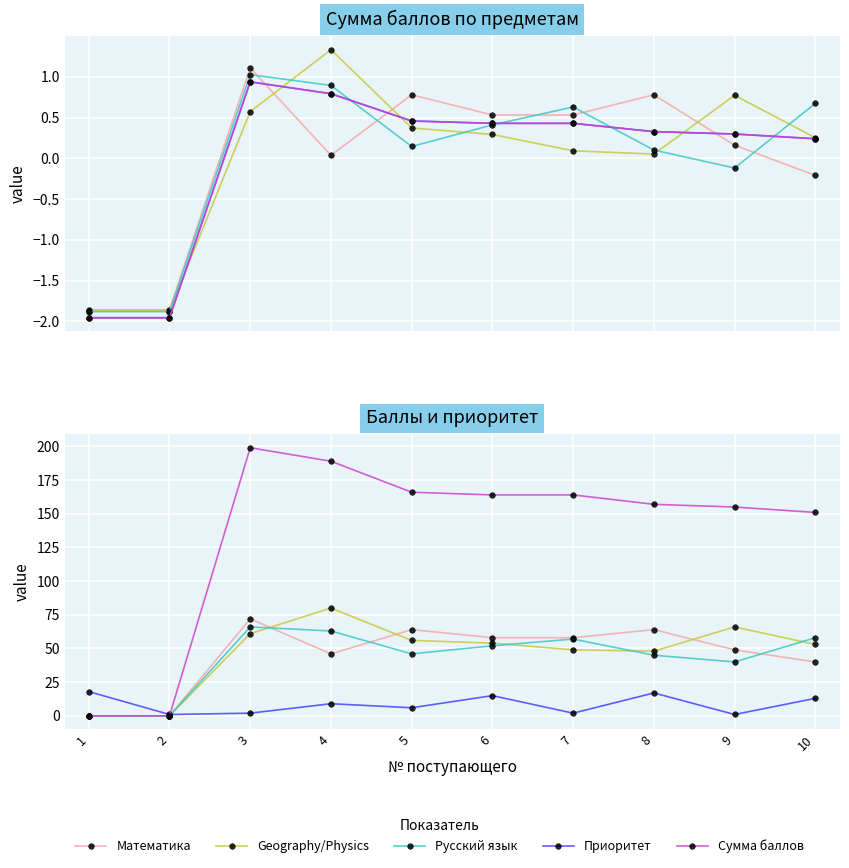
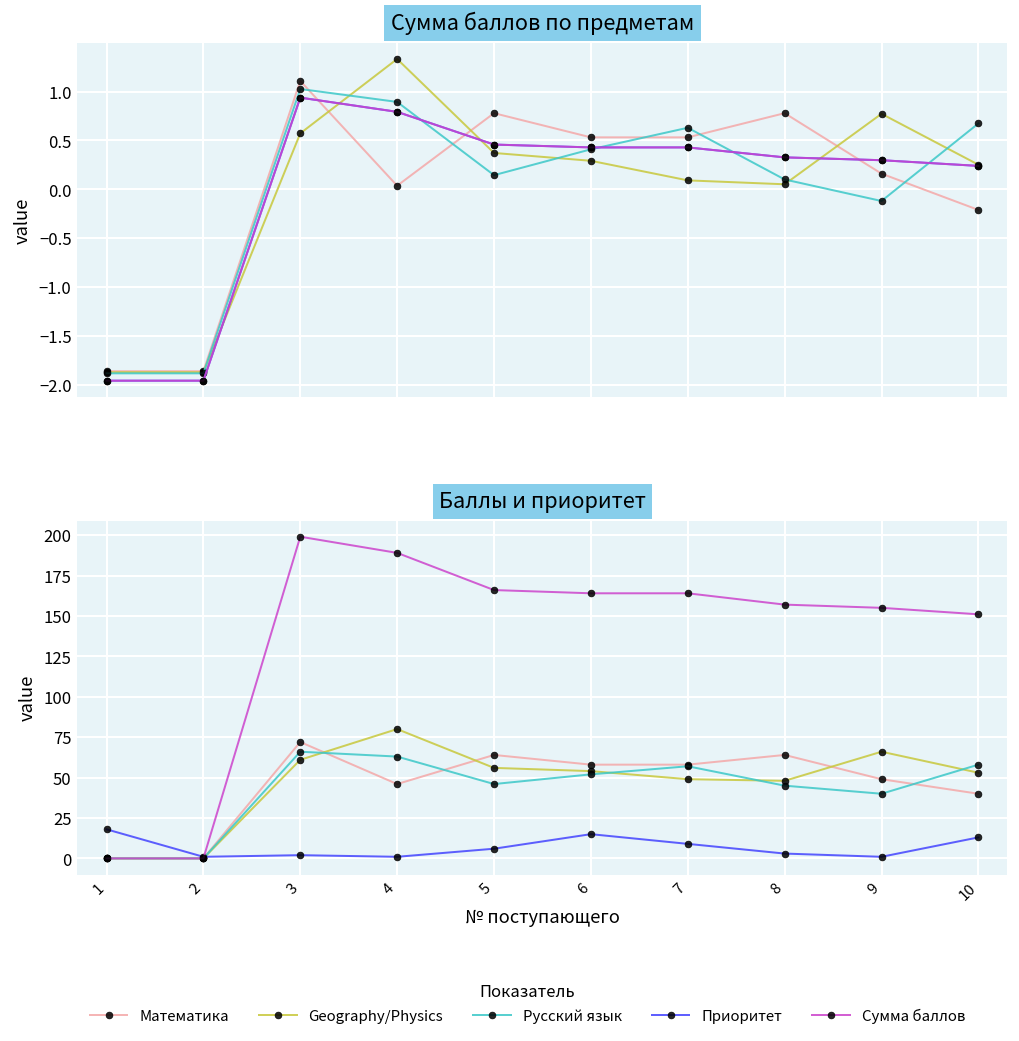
  {
    "Баллы и приоритет": {
      "Математика": {
        "3": 72,
        "4": 46,
        "5": 64,
        "6": 58,
        "8": 64,
        "9": 49,
        "10": 40
      },
      "Geography/Physics": {
        "3": 61,
        "4": 80,
        "5": 56,
        "6": 54,
        "7": 49,
        "8": 48,
        "9": 66,
        "10": 53
      },
      "Русский язык": {
        "3": 66,
        "4": 63,
        "5": 46,
        "6": 52,
        "8": 45,
        "9": 40,
        "10": 58
      },
      "Приоритет": {
        "1": 18,
        "3": 2,
-       "4": 9,
+       "4": 1,
        "5": 6,
        "6": 15,
-       "7": 2,
-       "8": 17,
+       "7": 9,
+       "8": 3,
        "9": 1,
        "10": 13
      },
      "Сумма баллов": {
        "3": 199,
        "4": 189,
        "5": 166,
        "6": 164,
        "7": 164,
        "8": 157,
        "9": 155,
        "10": 151
      }
    }
  }
